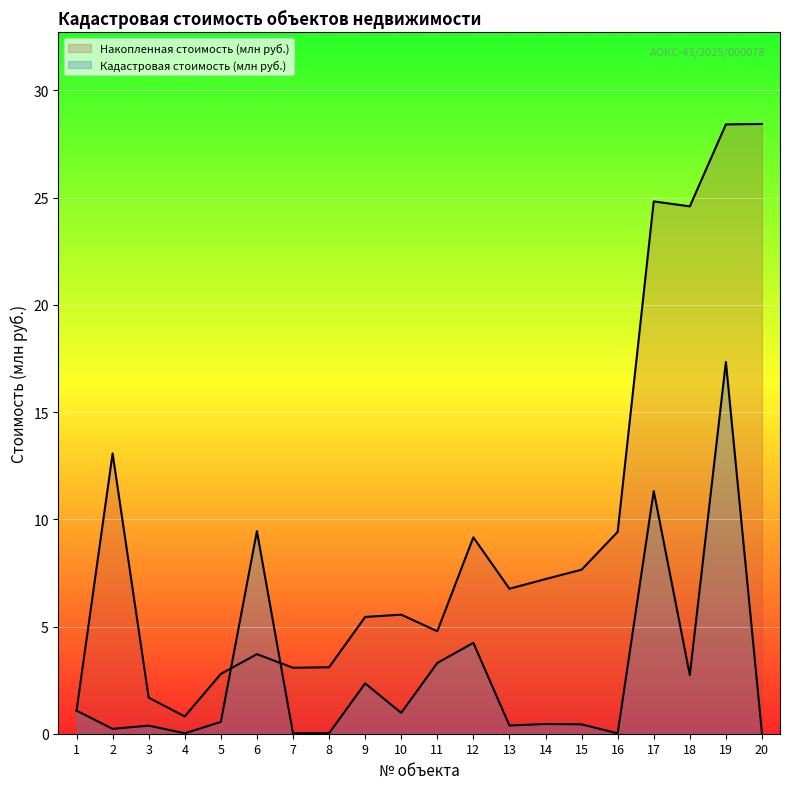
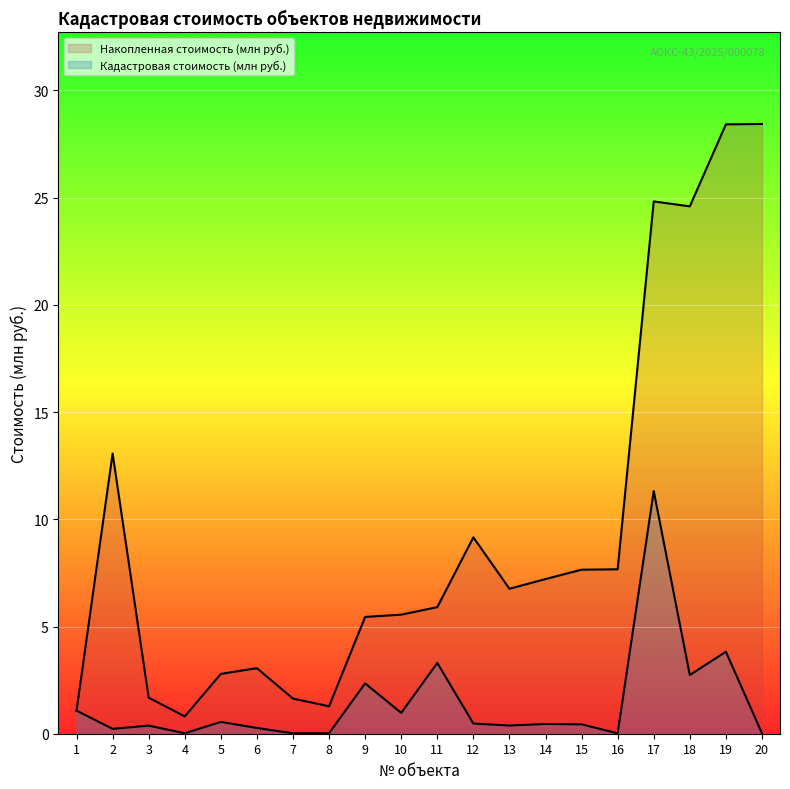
  {
    "Накопленная стоимость (млн руб.)": {
      "2": 13.1,
      "3": 1.7,
      "4": 0.8,
      "5": 2.8,
-     "6": 3.7,
-     "7": 3.1,
-     "8": 3.1,
+     "6": 3.1,
+     "7": 1.6,
+     "8": 1.3,
      "9": 5.4,
      "10": 5.6,
-     "11": 4.8,
+     "11": 5.9,
      "12": 9.2,
      "13": 6.8,
      "14": 7.2,
      "15": 7.7,
-     "16": 9.4,
+     "16": 7.7,
      "17": 24.8,
      "18": 24.6,
      "19": 28.4,
      "20": 28.4
    },
    "Кадастровая стоимость (млн руб.)": {
      "2": 0.2,
      "3": 0.4,
      "4": 0.0,
      "5": 0.6,
-     "6": 9.4,
+     "6": 0.3,
      "7": 0.0,
      "8": 0.0,
      "9": 2.3,
      "10": 1.0,
      "11": 3.3,
-     "12": 4.2,
+     "12": 0.5,
      "13": 0.4,
      "14": 0.5,
      "15": 0.4,
      "16": 0.0,
      "17": 11.3,
      "18": 2.7,
-     "19": 17.3,
+     "19": 3.8,
      "20": 0.0
    }
  }
